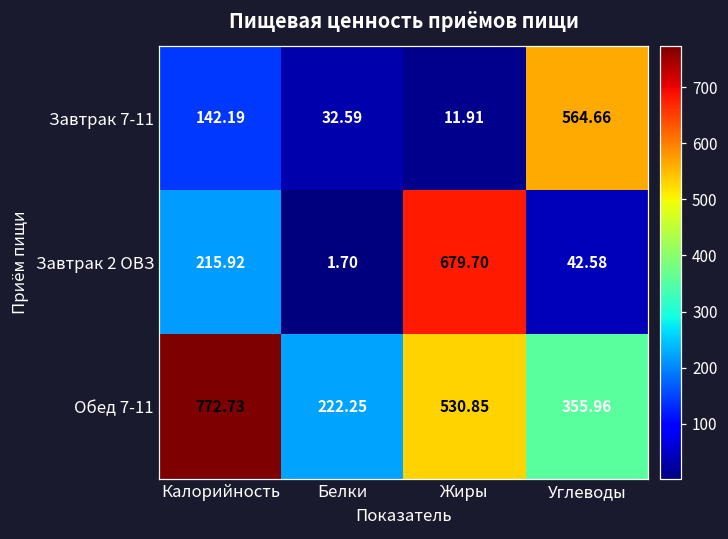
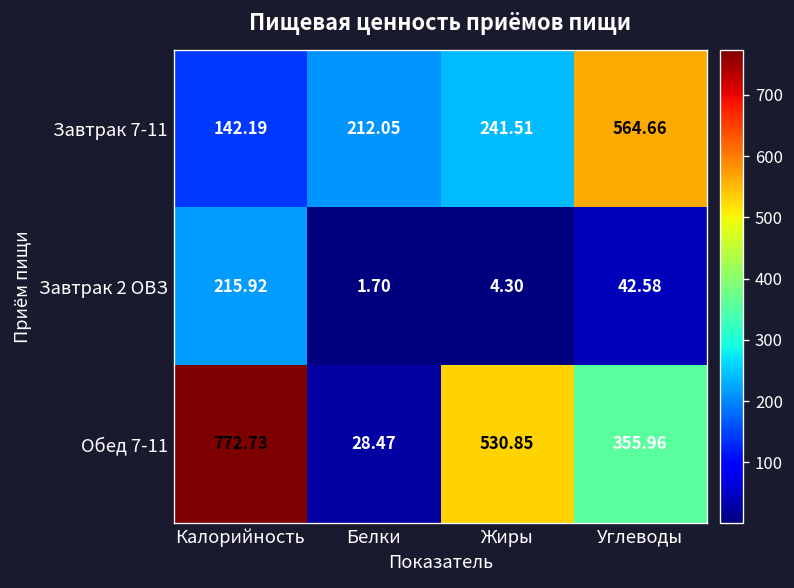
  {
    "Завтрак 7-11": {
      "Калорийность": 142.19,
-     "Белки": 32.59,
-     "Жиры": 11.91,
+     "Белки": 212.05,
+     "Жиры": 241.51,
      "Углеводы": 564.66
    },
    "Завтрак 2 ОВЗ": {
      "Калорийность": 215.92,
      "Белки": 1.70,
-     "Жиры": 679.70,
+     "Жиры": 4.30,
      "Углеводы": 42.58
    },
    "Обед 7-11": {
      "Калорийность": 772.73,
-     "Белки": 222.25,
+     "Белки": 28.47,
      "Жиры": 530.85,
      "Углеводы": 355.96
    }
  }
